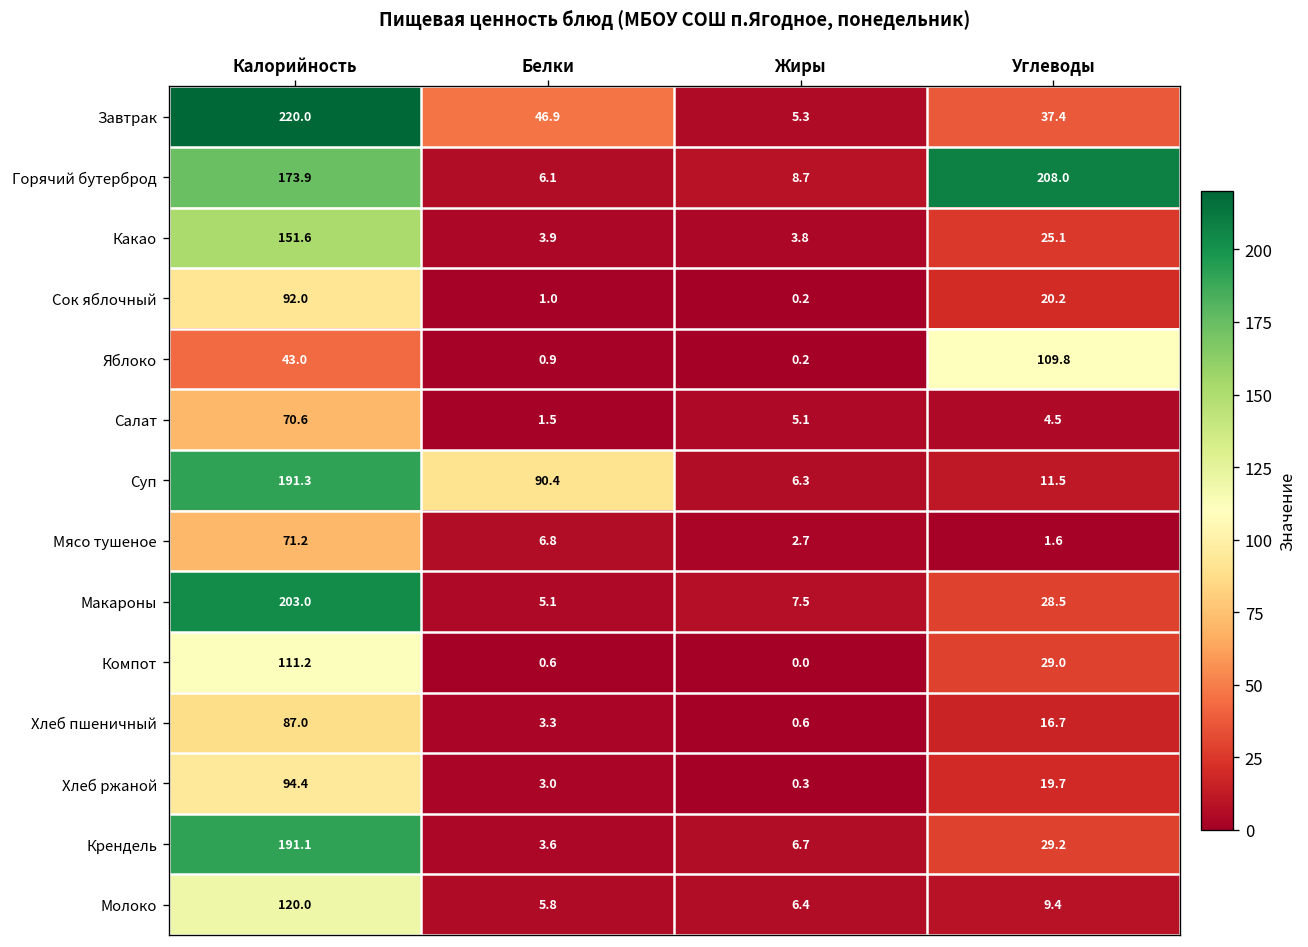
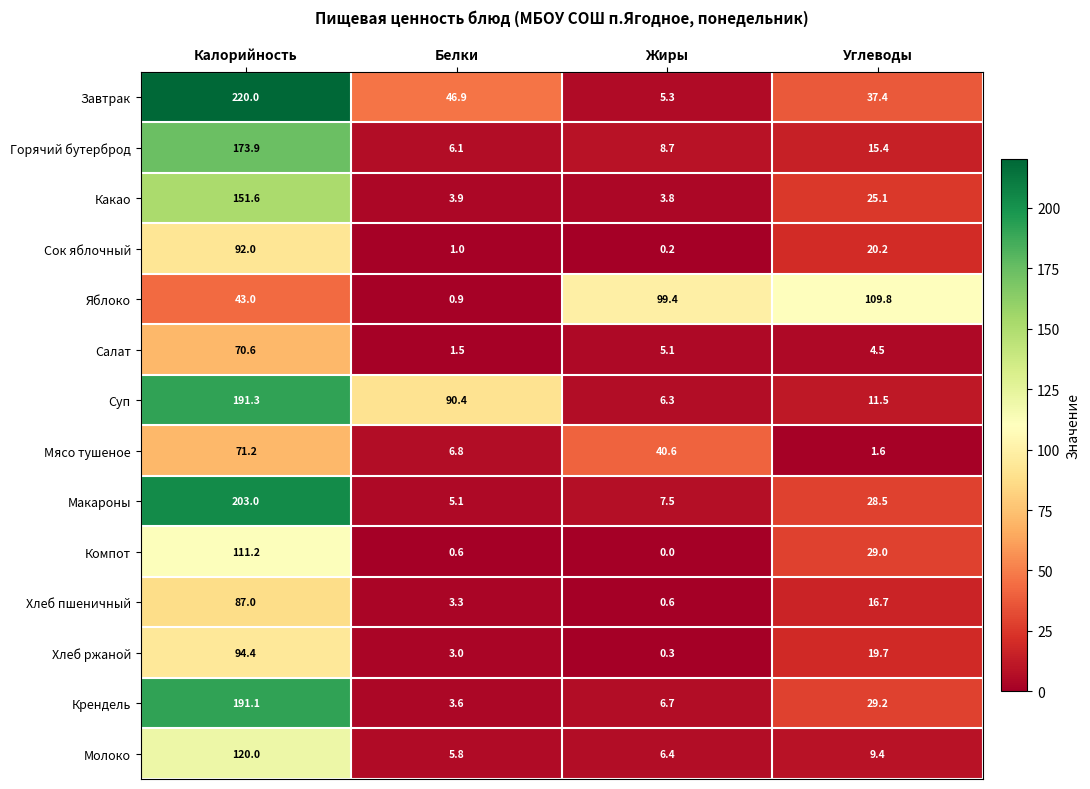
  {
    "Завтрак": {
      "Калорийность": 220.0,
      "Белки": 46.9,
      "Жиры": 5.3,
      "Углеводы": 37.4
    },
    "Горячий бутерброд": {
      "Калорийность": 173.9,
      "Белки": 6.1,
      "Жиры": 8.7,
-     "Углеводы": 208.0
+     "Углеводы": 15.4
    },
    "Какао": {
      "Калорийность": 151.6,
      "Белки": 3.9,
      "Жиры": 3.8,
      "Углеводы": 25.1
    },
    "Сок яблочный": {
      "Калорийность": 92.0,
      "Белки": 1.0,
      "Жиры": 0.2,
      "Углеводы": 20.2
    },
    "Яблоко": {
      "Калорийность": 43.0,
      "Белки": 0.9,
-     "Жиры": 0.2,
+     "Жиры": 99.4,
      "Углеводы": 109.8
    },
    "Салат": {
      "Калорийность": 70.6,
      "Белки": 1.5,
      "Жиры": 5.1,
      "Углеводы": 4.5
    },
    "Суп": {
      "Калорийность": 191.3,
      "Белки": 90.4,
      "Жиры": 6.3,
      "Углеводы": 11.5
    },
    "Мясо тушеное": {
      "Калорийность": 71.2,
      "Белки": 6.8,
-     "Жиры": 2.7,
+     "Жиры": 40.6,
      "Углеводы": 1.6
    },
    "Макароны": {
      "Калорийность": 203.0,
      "Белки": 5.1,
      "Жиры": 7.5,
      "Углеводы": 28.5
    },
    "Компот": {
      "Калорийность": 111.2,
      "Белки": 0.6,
      "Жиры": 0.0,
      "Углеводы": 29.0
    },
    "Хлеб пшеничный": {
      "Калорийность": 87.0,
      "Белки": 3.3,
      "Жиры": 0.6,
      "Углеводы": 16.7
    },
    "Хлеб ржаной": {
      "Калорийность": 94.4,
      "Белки": 3.0,
      "Жиры": 0.3,
      "Углеводы": 19.7
    },
    "Крендель": {
      "Калорийность": 191.1,
      "Белки": 3.6,
      "Жиры": 6.7,
      "Углеводы": 29.2
    },
    "Молоко": {
      "Калорийность": 120.0,
      "Белки": 5.8,
      "Жиры": 6.4,
      "Углеводы": 9.4
    }
  }
